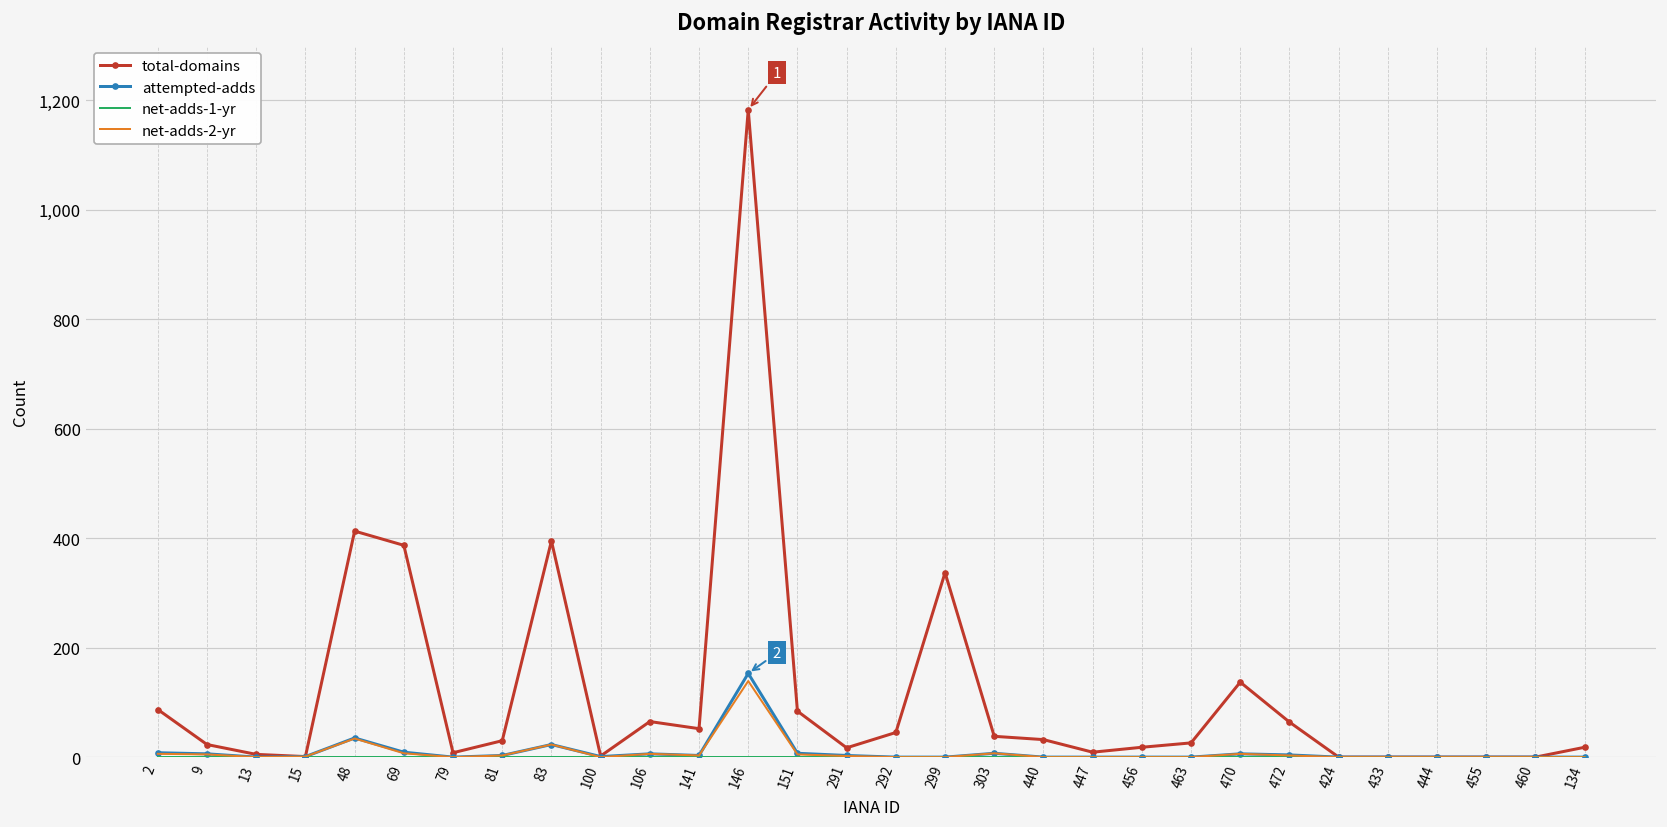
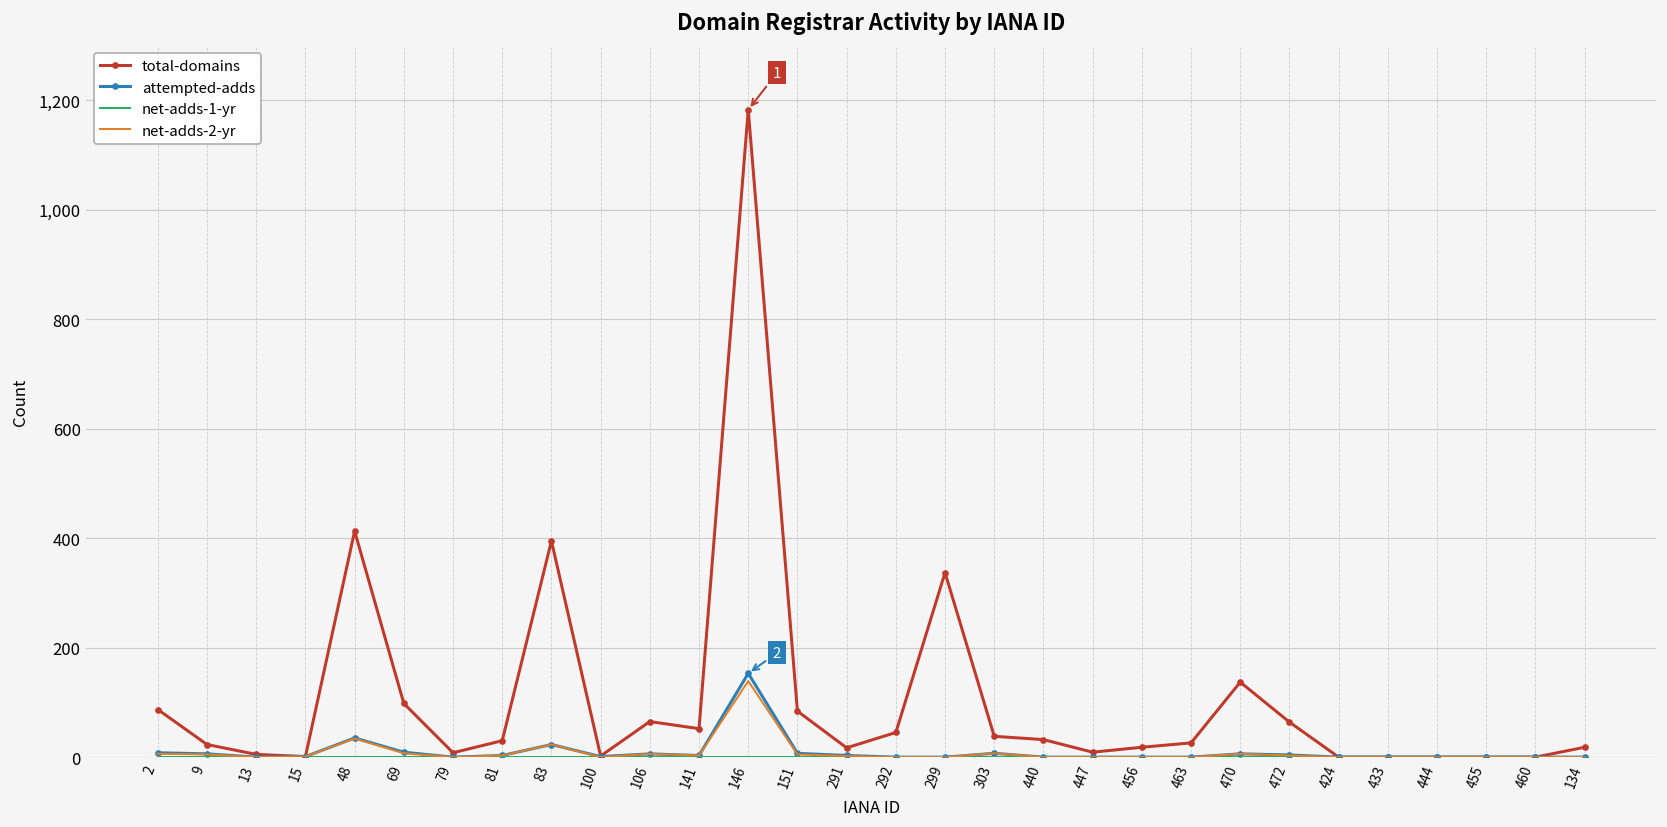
  {
    "total-domains": {
      "2": "90",
      "9": "20",
      "48": "410",
-     "69": "390",
+     "69": "100",
      "79": "10",
      "81": "30",
      "83": "400",
      "106": "70",
      "141": "50",
      "146": "1,180",
      "151": "80",
      "291": "20",
      "292": "50",
      "299": "340",
      "303": "40",
      "440": "30",
      "447": "10",
      "456": "20",
      "463": "30",
      "470": "140",
      "472": "60",
      "134": "20"
    },
    "net-adds-1-yr": {
      "2": "0",
      "48": "0",
      "69": "0",
      "83": "0",
      "106": "0",
      "146": "0",
      "303": "0",
      "470": "0"
    },
    "net-adds-2-yr": {
      "146": "140"
    }
  }
